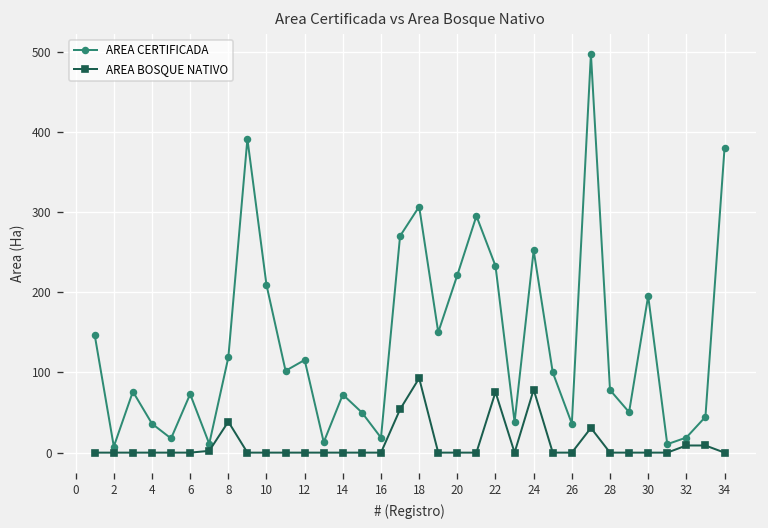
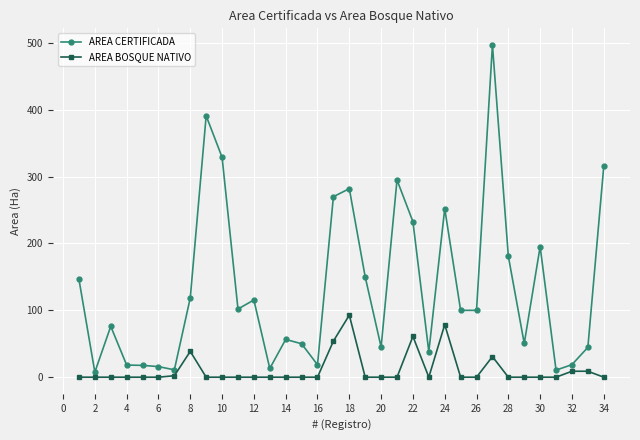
  {
    "AREA CERTIFICADA": {
      "2": 10,
-     "4": 40,
-     "6": 70,
+     "4": 20,
+     "6": 20,
      "8": 120,
-     "10": 210,
+     "10": 330,
      "12": 120,
-     "14": 70,
+     "14": 60,
      "16": 20,
-     "18": 310,
-     "20": 220,
+     "18": 280,
+     "20": 50,
      "22": 230,
      "24": 250,
-     "26": 40,
-     "28": 80,
+     "26": 100,
+     "28": 180,
      "30": 200,
      "32": 20,
-     "34": 380
+     "34": 320
    },
    "AREA BOSQUE NATIVO": {
      "2": 0,
      "4": 0,
      "6": 0,
      "8": 40,
      "10": 0,
      "12": 0,
      "14": 0,
      "16": 0,
      "18": 90,
      "20": 0,
-     "22": 80,
+     "22": 60,
      "24": 80,
      "26": 0,
      "28": 0,
      "30": 0,
      "32": 10,
      "34": 0
    }
  }
